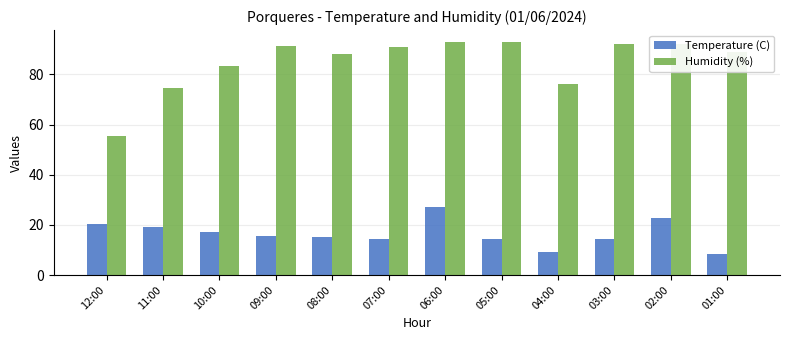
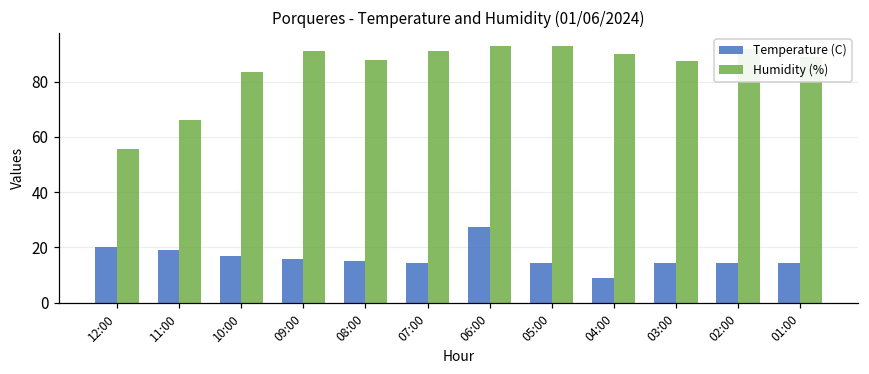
  {
    "Temperature (C)": {
      "12:00": 20,
      "11:00": 19,
      "10:00": 17,
      "09:00": 16,
      "08:00": 15,
      "07:00": 14,
      "06:00": 27,
      "05:00": 14,
      "04:00": 9,
      "03:00": 14,
-     "02:00": 23,
-     "01:00": 9
+     "02:00": 14,
+     "01:00": 15
    },
    "Humidity (%)": {
      "12:00": 56,
-     "11:00": 75,
+     "11:00": 66,
      "10:00": 83,
      "09:00": 91,
      "08:00": 88,
      "07:00": 91,
      "06:00": 93,
      "05:00": 93,
-     "04:00": 76,
-     "03:00": 92
+     "04:00": 90,
+     "03:00": 88
    }
  }
